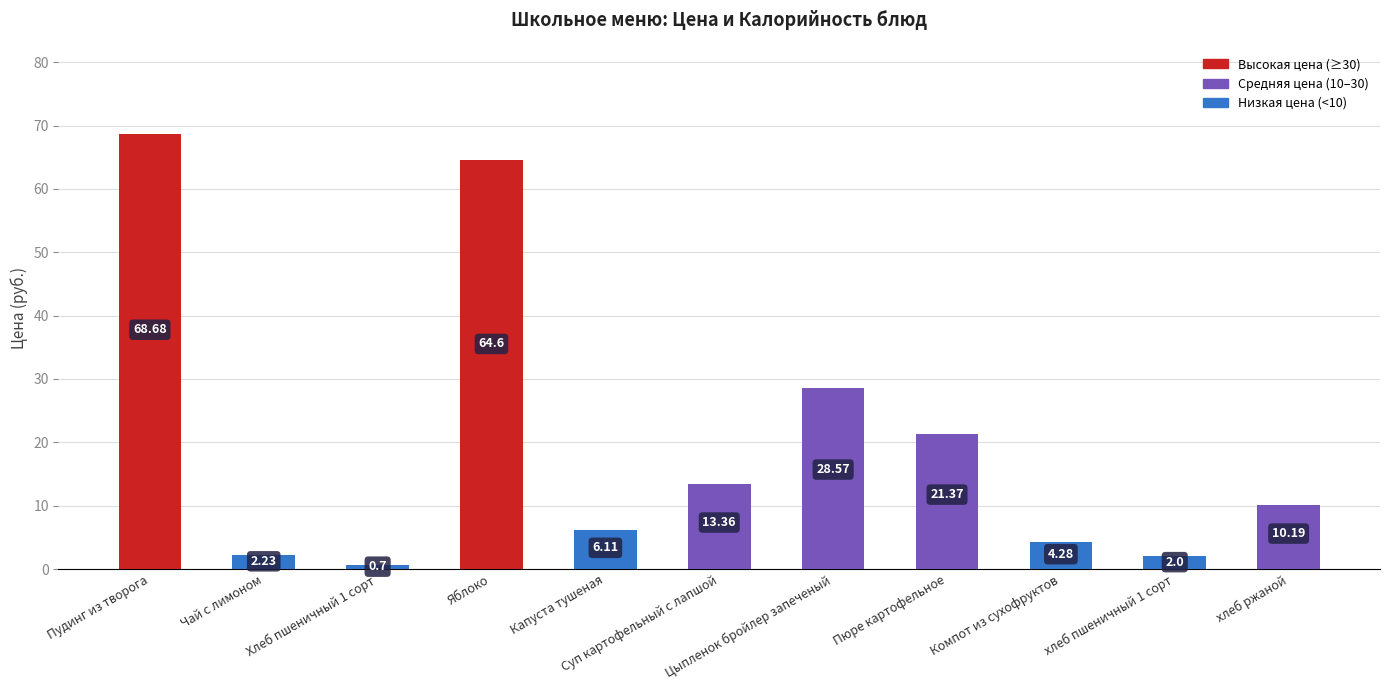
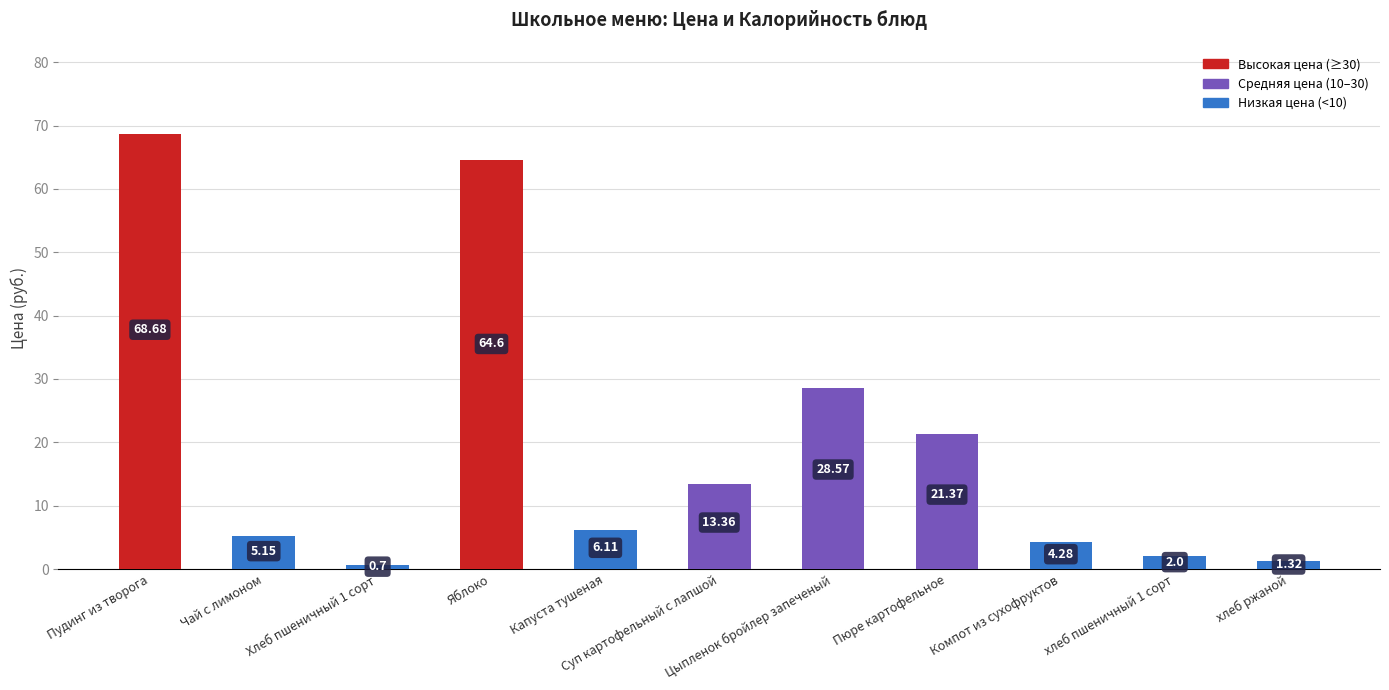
  {
-   "Чай с лимоном": 2.23,
-   "хлеб ржаной": 10.19
+   "Чай с лимоном": 5.15,
+   "хлеб ржаной": 1.32
  }
